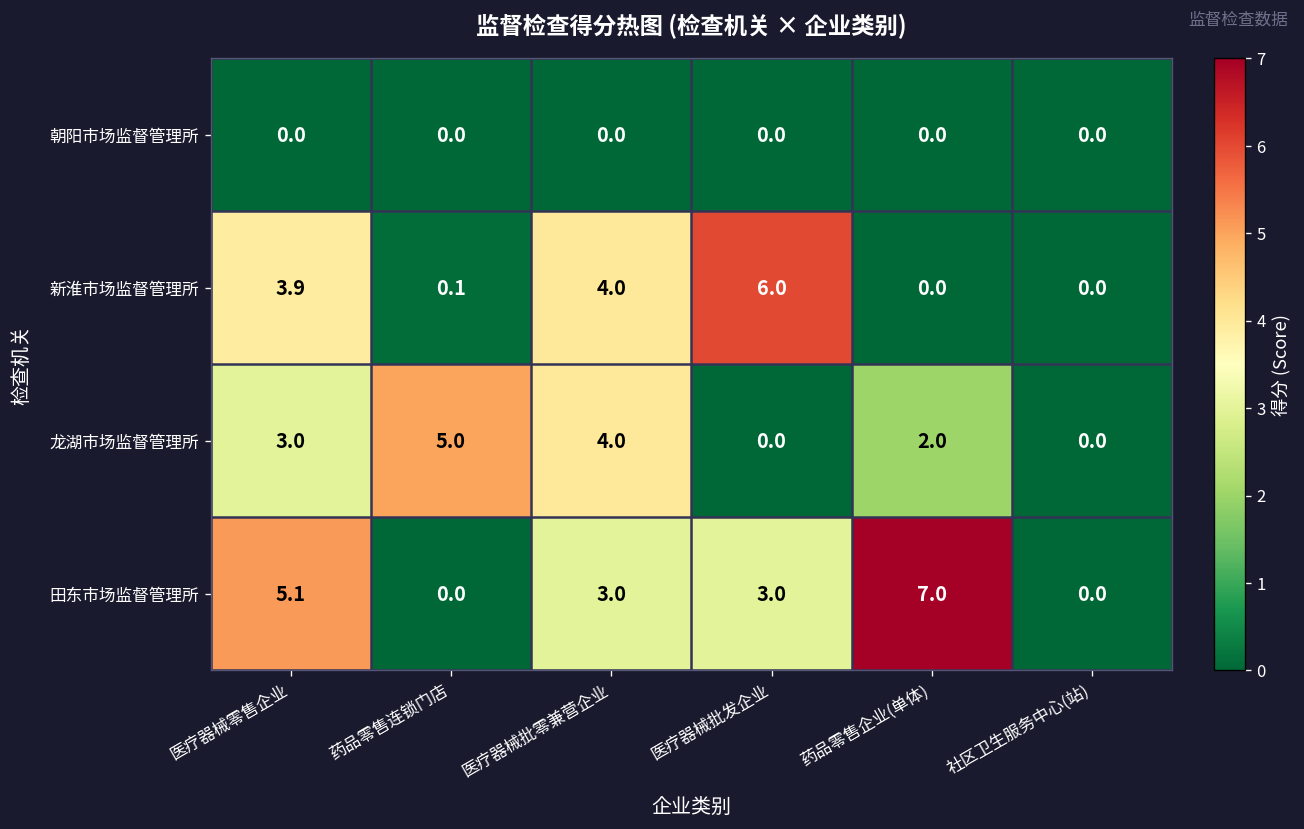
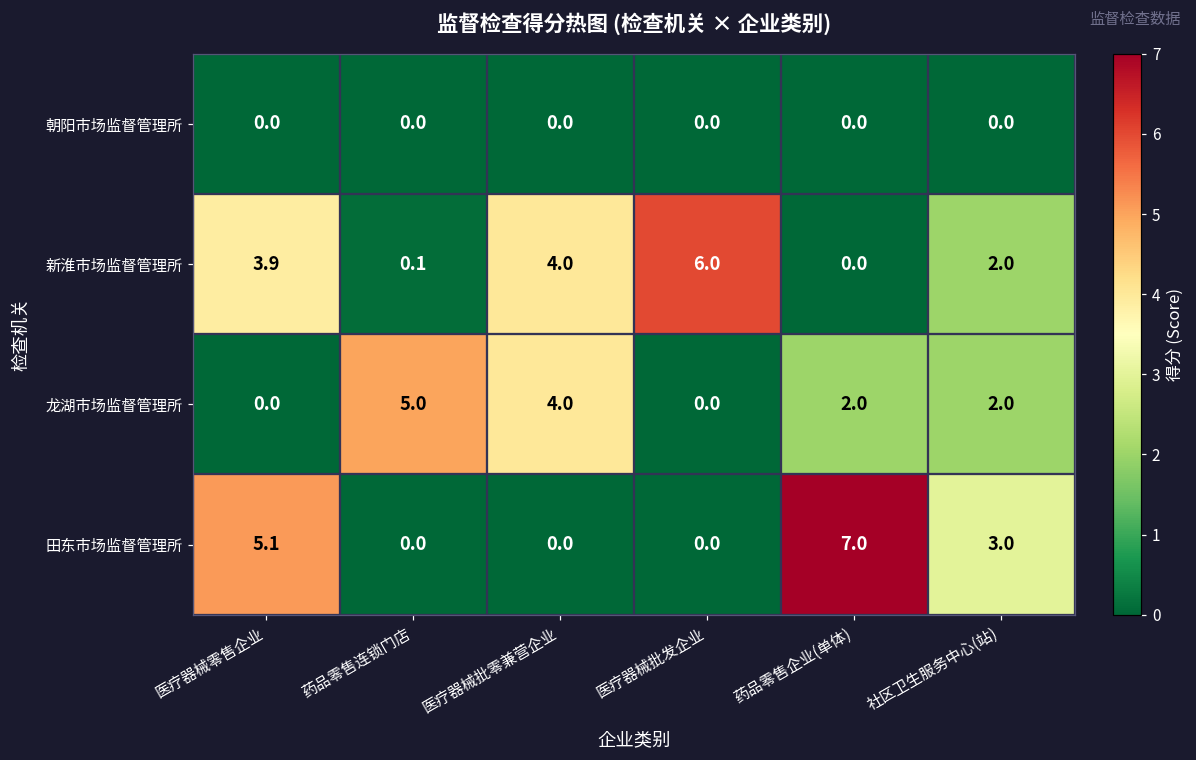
  {
    "朝阳市场监督管理所": {
      "医疗器械零售企业": 0.0,
      "药品零售连锁门店": 0.0,
      "医疗器械批零兼营企业": 0.0,
      "医疗器械批发企业": 0.0,
      "药品零售企业(单体)": 0.0,
      "社区卫生服务中心(站)": 0.0
    },
    "新淮市场监督管理所": {
      "医疗器械零售企业": 3.9,
      "药品零售连锁门店": 0.1,
      "医疗器械批零兼营企业": 4.0,
      "医疗器械批发企业": 6.0,
      "药品零售企业(单体)": 0.0,
-     "社区卫生服务中心(站)": 0.0
+     "社区卫生服务中心(站)": 2.0
    },
    "龙湖市场监督管理所": {
-     "医疗器械零售企业": 3.0,
+     "医疗器械零售企业": 0.0,
      "药品零售连锁门店": 5.0,
      "医疗器械批零兼营企业": 4.0,
      "医疗器械批发企业": 0.0,
      "药品零售企业(单体)": 2.0,
-     "社区卫生服务中心(站)": 0.0
+     "社区卫生服务中心(站)": 2.0
    },
    "田东市场监督管理所": {
      "医疗器械零售企业": 5.1,
      "药品零售连锁门店": 0.0,
-     "医疗器械批零兼营企业": 3.0,
-     "医疗器械批发企业": 3.0,
+     "医疗器械批零兼营企业": 0.0,
+     "医疗器械批发企业": 0.0,
      "药品零售企业(单体)": 7.0,
-     "社区卫生服务中心(站)": 0.0
+     "社区卫生服务中心(站)": 3.0
    }
  }
